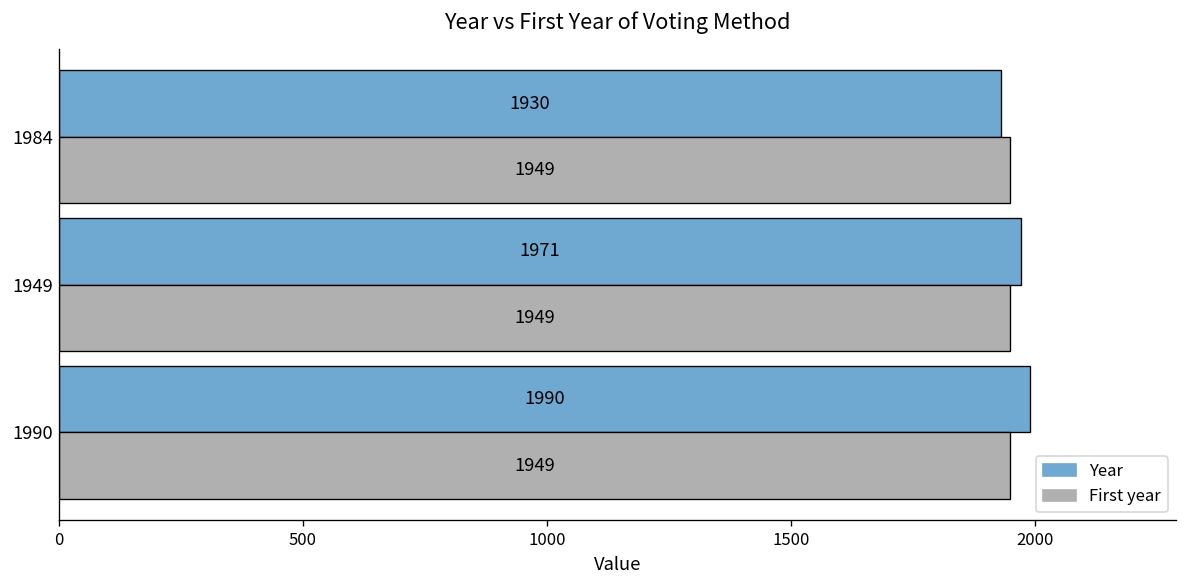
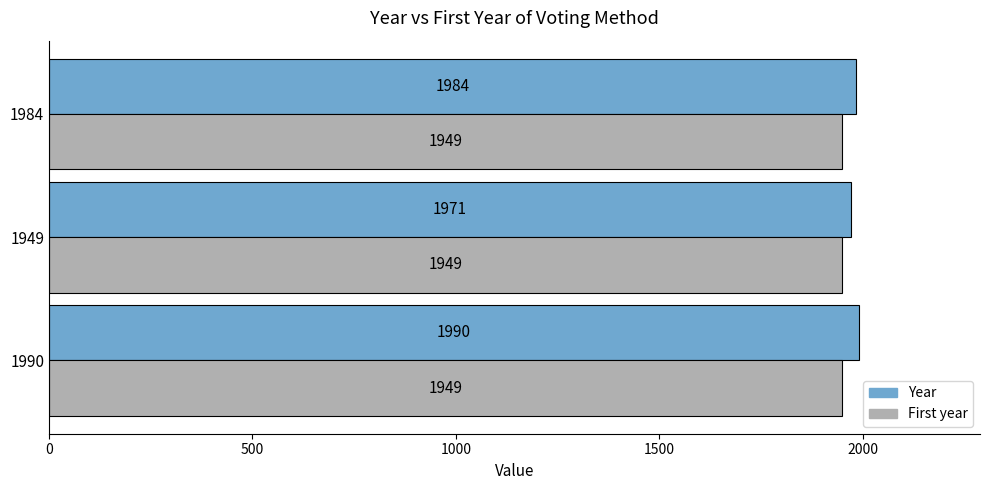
  {
    "Year": {
-     "1984": 1930,
+     "1984": 1984,
      "1949": 1971,
      "1990": 1990
    },
    "First year": {
      "1984": 1949,
      "1949": 1949,
      "1990": 1949
    }
  }
